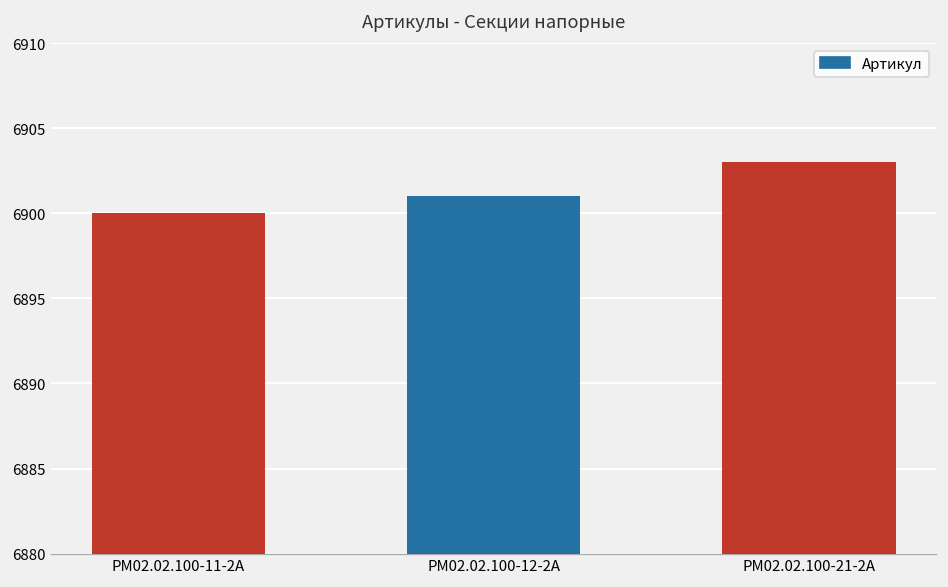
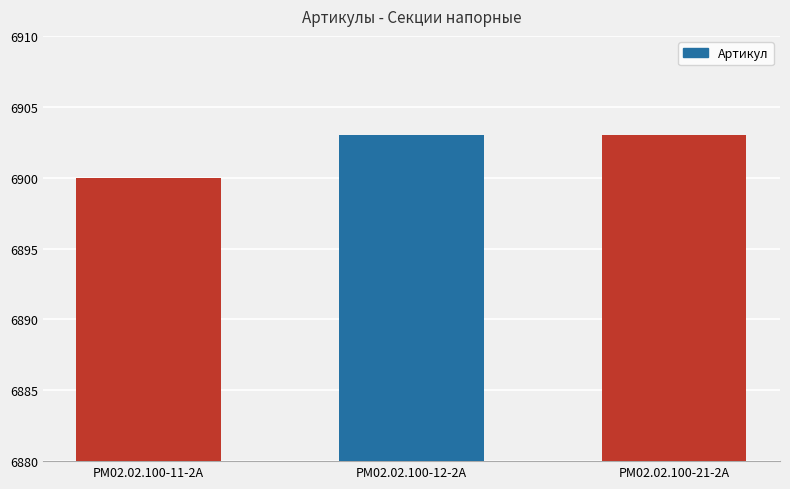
  {
    "РМ02.02.100-11-2А": 6900,
-   "РМ02.02.100-12-2А": 6901,
+   "РМ02.02.100-12-2А": 6903,
    "РМ02.02.100-21-2А": 6903
  }
